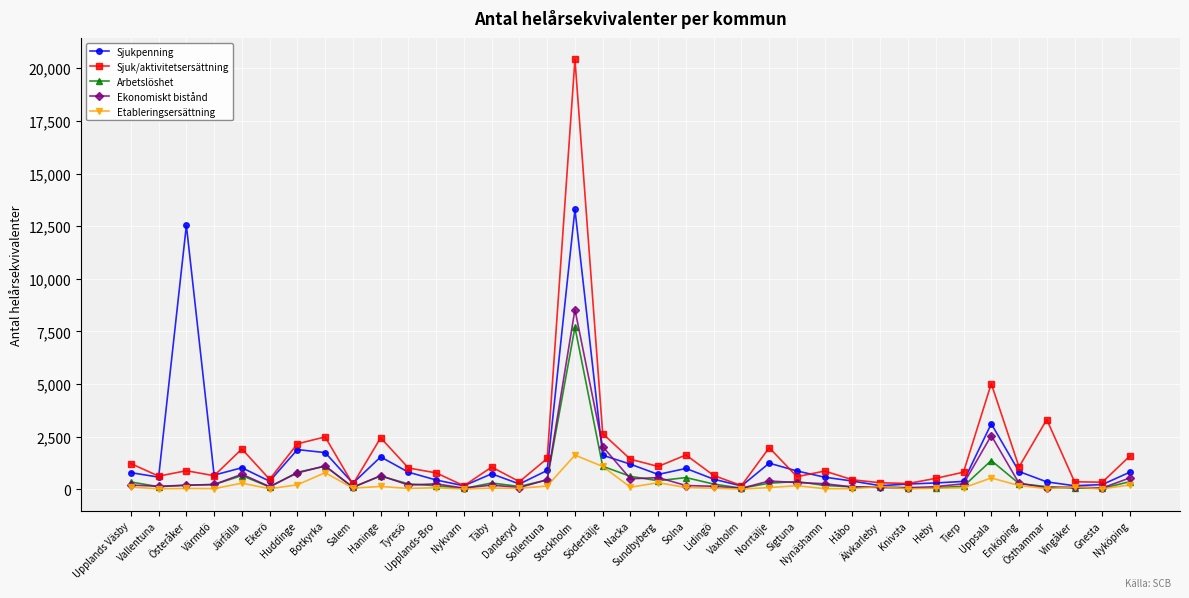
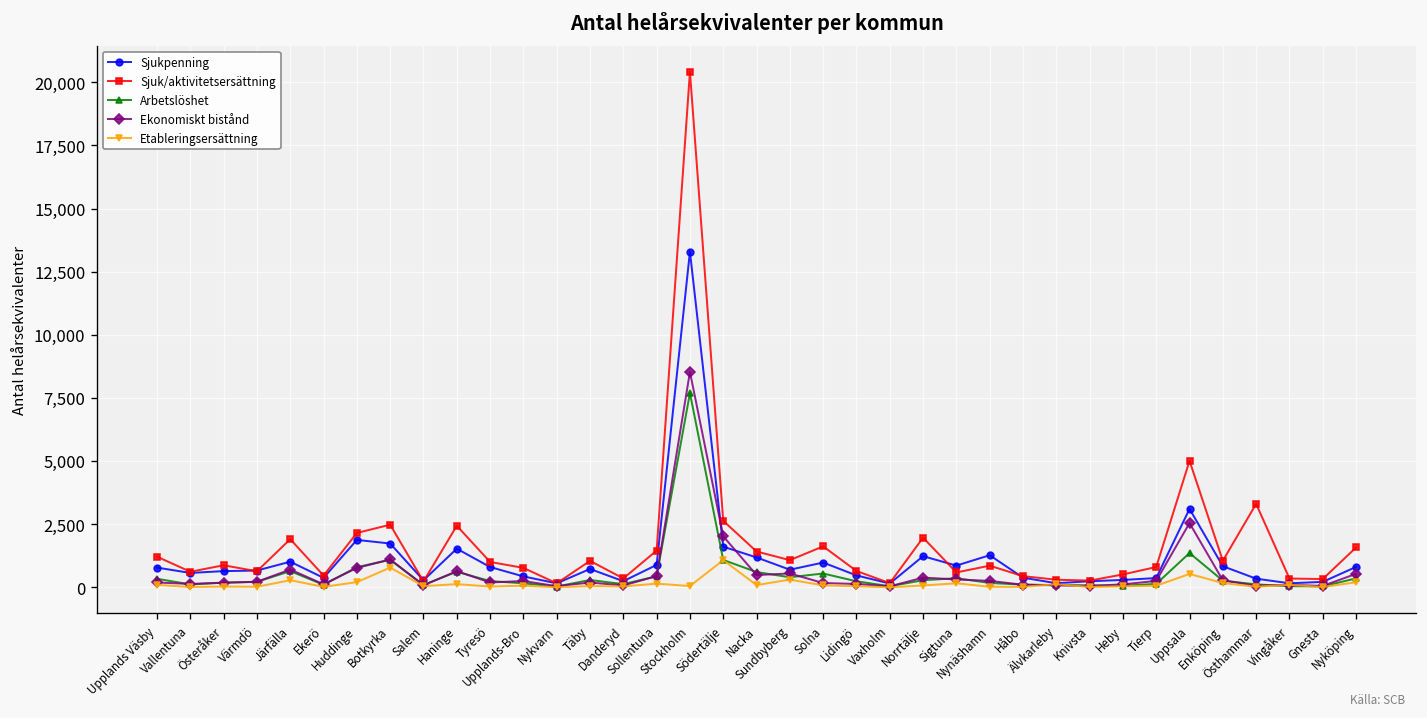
  {
    "Sjukpenning": {
      "Upplands Väsby": "800",
-     "Österåker": "12,500",
+     "Österåker": "600",
      "Järfälla": "1,000",
      "Huddinge": "1,900",
      "Botkyrka": "1,700",
      "Haninge": "1,500",
      "Tyresö": "800",
      "Upplands-Bro": "400",
      "Täby": "700",
      "Sollentuna": "900",
      "Stockholm": "13,300",
      "Södertälje": "1,600",
      "Nacka": "1,200",
      "Sundbyberg": "700",
      "Solna": "1,000",
      "Lidingö": "500",
      "Norrtälje": "1,200",
      "Sigtuna": "900",
-     "Nynäshamn": "600",
+     "Nynäshamn": "1,300",
      "Heby": "300",
      "Uppsala": "3,100",
      "Enköping": "800",
      "Östhammar": "300",
      "Nyköping": "800"
    },
    "Sjuk/aktivitetsersättning": {
      "Upplands Väsby": "1,200",
      "Österåker": "900",
      "Järfälla": "1,900",
      "Huddinge": "2,200",
      "Botkyrka": "2,500",
      "Haninge": "2,400",
      "Tyresö": "1,000",
      "Upplands-Bro": "800",
      "Täby": "1,100",
      "Sollentuna": "1,500",
      "Stockholm": "20,400",
      "Södertälje": "2,600",
      "Nacka": "1,400",
      "Sundbyberg": "1,100",
      "Solna": "1,600",
      "Lidingö": "700",
      "Norrtälje": "2,000",
      "Sigtuna": "600",
      "Nynäshamn": "900",
      "Älvkarleby": "300",
      "Heby": "500",
      "Tierp": "800",
      "Uppsala": "5,000",
      "Enköping": "1,100",
      "Östhammar": "3,300",
      "Vingåker": "400",
      "Nyköping": "1,600"
    },
    "Arbetslöshet": {
      "Upplands Väsby": "300",
      "Stockholm": "7,700",
      "Solna": "500",
      "Uppsala": "1,400",
      "Nyköping": "400"
    },
    "Ekonomiskt bistånd": {
      "Stockholm": "8,500",
      "Södertälje": "2,000",
      "Sundbyberg": "600",
      "Uppsala": "2,500",
      "Nyköping": "500"
    },
    "Etableringsersättning": {
      "Österåker": "0",
      "Värmdö": "0",
      "Järfälla": "300",
      "Huddinge": "200",
      "Botkyrka": "800",
      "Haninge": "100",
      "Tyresö": "0",
      "Täby": "100",
      "Sollentuna": "100",
-     "Stockholm": "1,600",
+     "Stockholm": "100",
      "Nacka": "100",
      "Norrtälje": "100",
      "Sigtuna": "200",
      "Nynäshamn": "0",
      "Uppsala": "500",
      "Nyköping": "200"
    }
  }
